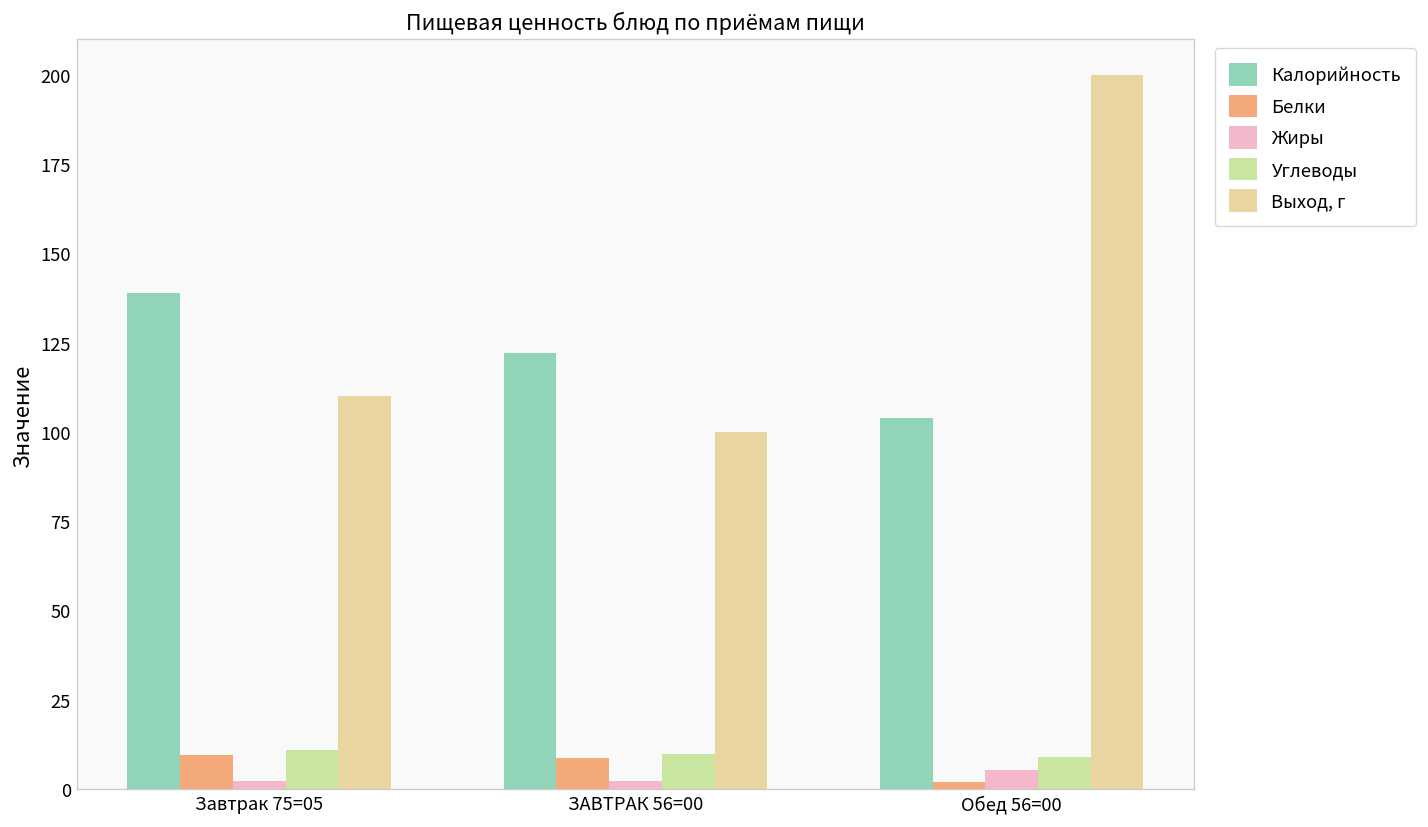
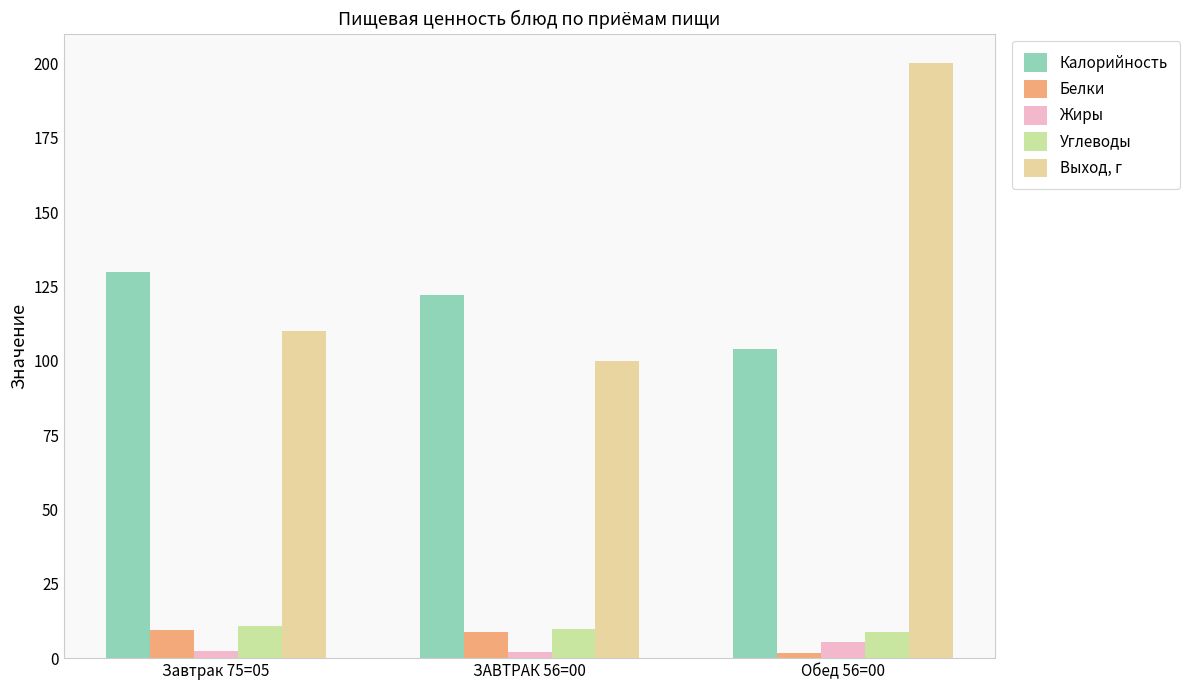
  {
    "Калорийность": {
-     "Завтрак 75=05": 139,
+     "Завтрак 75=05": 130,
      "ЗАВТРАК 56=00": 122,
      "Обед 56=00": 104
    }
  }
